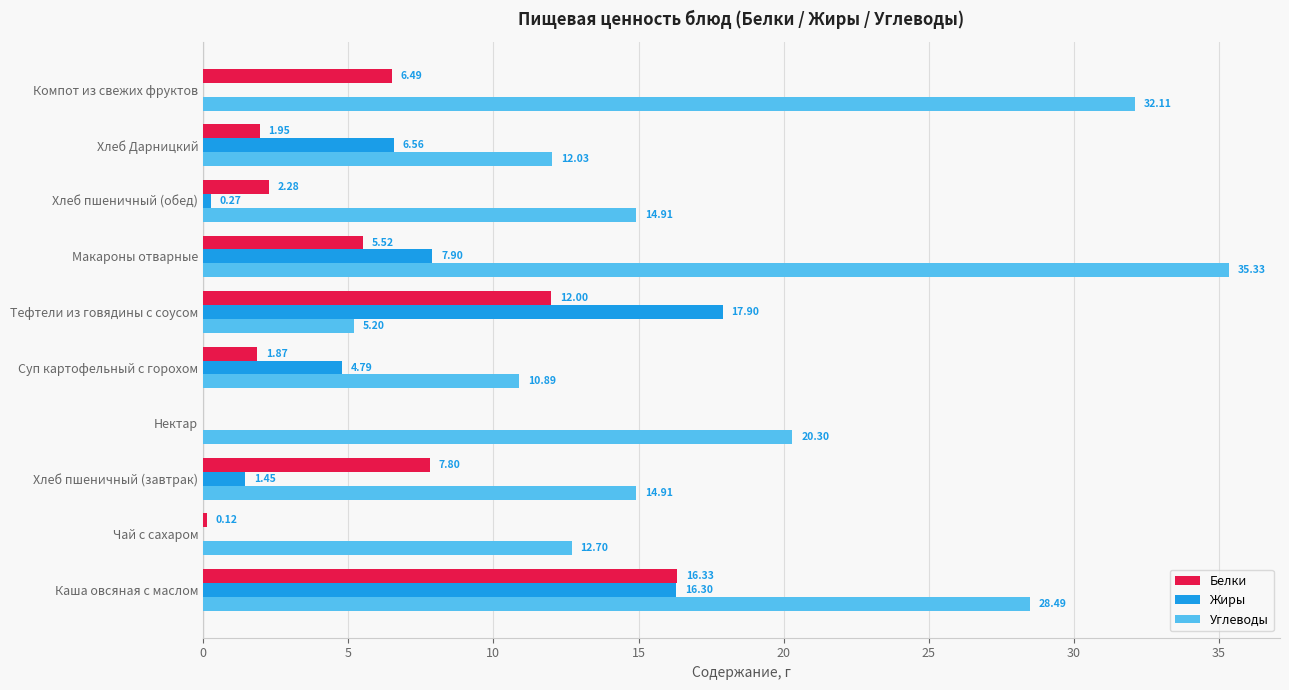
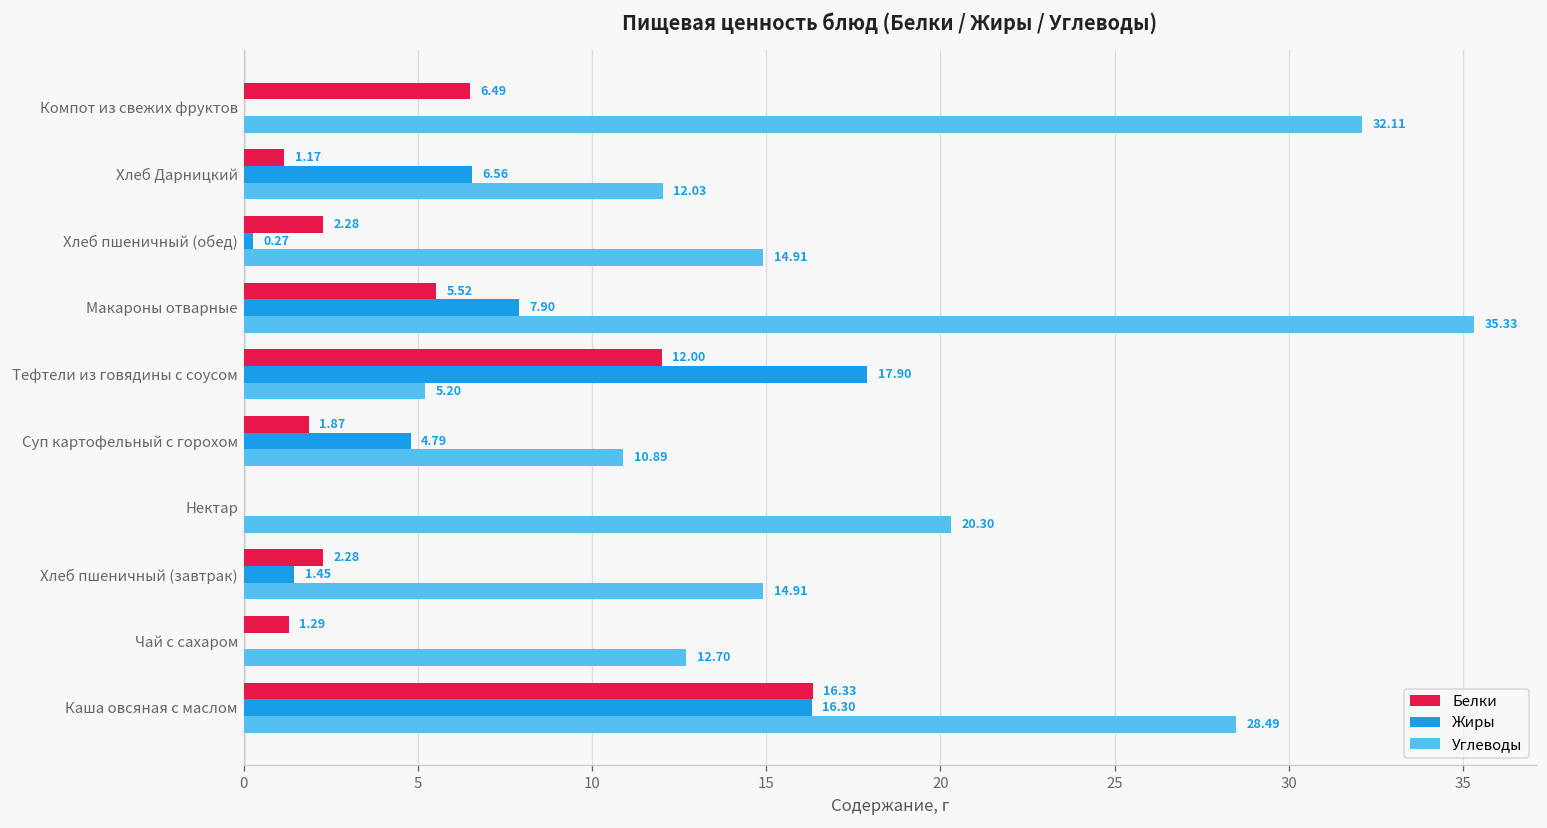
  {
    "Белки": {
      "Компот из свежих фруктов": 6.49,
-     "Хлеб Дарницкий": 1.95,
+     "Хлеб Дарницкий": 1.17,
      "Хлеб пшеничный (обед)": 2.28,
      "Макароны отварные": 5.52,
      "Тефтели из говядины с соусом": 12.00,
      "Суп картофельный с горохом": 1.87,
-     "Хлеб пшеничный (завтрак)": 7.80,
-     "Чай с сахаром": 0.12,
+     "Хлеб пшеничный (завтрак)": 2.28,
+     "Чай с сахаром": 1.29,
      "Каша овсяная с маслом": 16.33
    },
    "Жиры": {
      "Хлеб Дарницкий": 6.56,
      "Хлеб пшеничный (обед)": 0.27,
      "Макароны отварные": 7.90,
      "Тефтели из говядины с соусом": 17.90,
      "Суп картофельный с горохом": 4.79,
      "Хлеб пшеничный (завтрак)": 1.45,
      "Каша овсяная с маслом": 16.30
    },
    "Углеводы": {
      "Компот из свежих фруктов": 32.11,
      "Хлеб Дарницкий": 12.03,
      "Хлеб пшеничный (обед)": 14.91,
      "Макароны отварные": 35.33,
      "Тефтели из говядины с соусом": 5.20,
      "Суп картофельный с горохом": 10.89,
      "Нектар": 20.30,
      "Хлеб пшеничный (завтрак)": 14.91,
      "Чай с сахаром": 12.70,
      "Каша овсяная с маслом": 28.49
    }
  }
